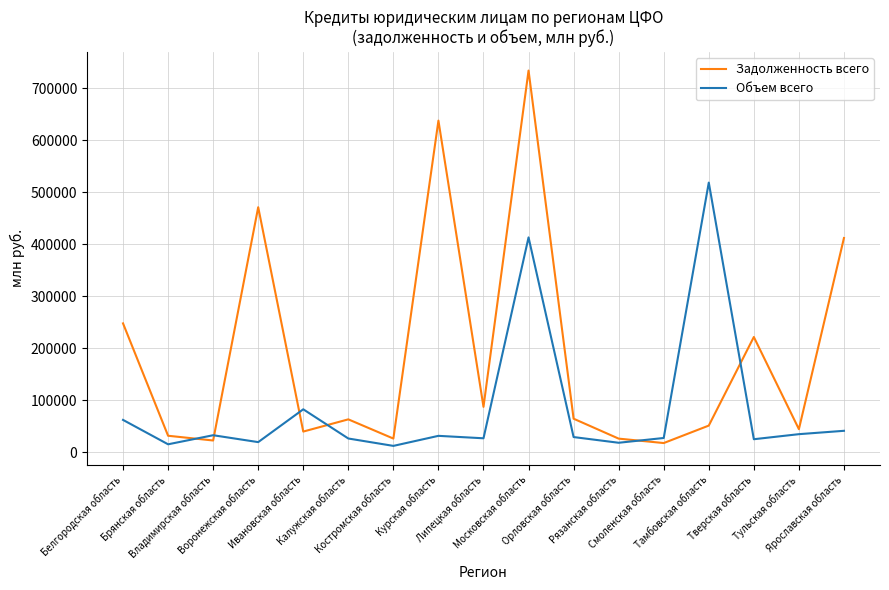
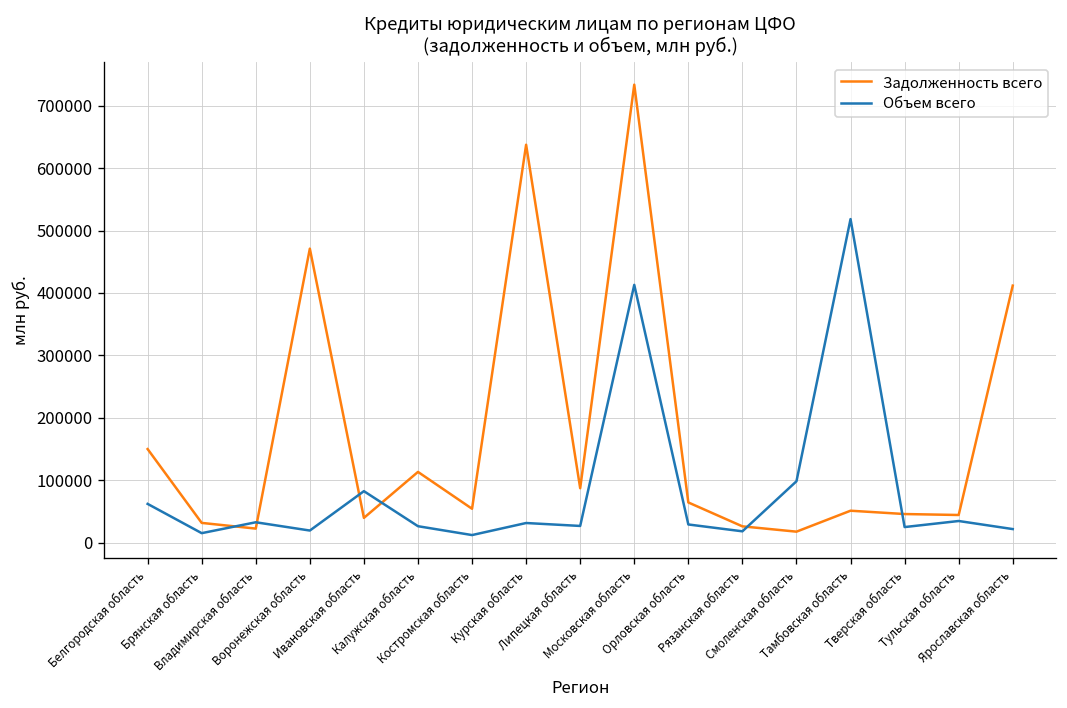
  {
    "Задолженность всего": {
-     "Белгородская область": 250000,
+     "Белгородская область": 150000,
      "Брянская область": 30000,
      "Владимирская область": 20000,
      "Воронежская область": 470000,
      "Ивановская область": 40000,
-     "Калужская область": 60000,
-     "Костромская область": 30000,
+     "Калужская область": 110000,
+     "Костромская область": 50000,
      "Курская область": 640000,
      "Липецкая область": 90000,
      "Московская область": 730000,
      "Орловская область": 60000,
      "Рязанская область": 30000,
      "Смоленская область": 20000,
      "Тамбовская область": 50000,
-     "Тверская область": 220000,
+     "Тверская область": 50000,
      "Тульская область": 40000,
      "Ярославская область": 410000
    },
    "Объем всего": {
      "Белгородская область": 60000,
      "Брянская область": 20000,
      "Владимирская область": 30000,
      "Воронежская область": 20000,
      "Ивановская область": 80000,
      "Калужская область": 30000,
      "Костромская область": 10000,
      "Курская область": 30000,
      "Липецкая область": 30000,
      "Московская область": 410000,
      "Орловская область": 30000,
      "Рязанская область": 20000,
-     "Смоленская область": 30000,
+     "Смоленская область": 100000,
      "Тамбовская область": 520000,
      "Тверская область": 30000,
      "Тульская область": 30000,
-     "Ярославская область": 40000
+     "Ярославская область": 20000
    }
  }
